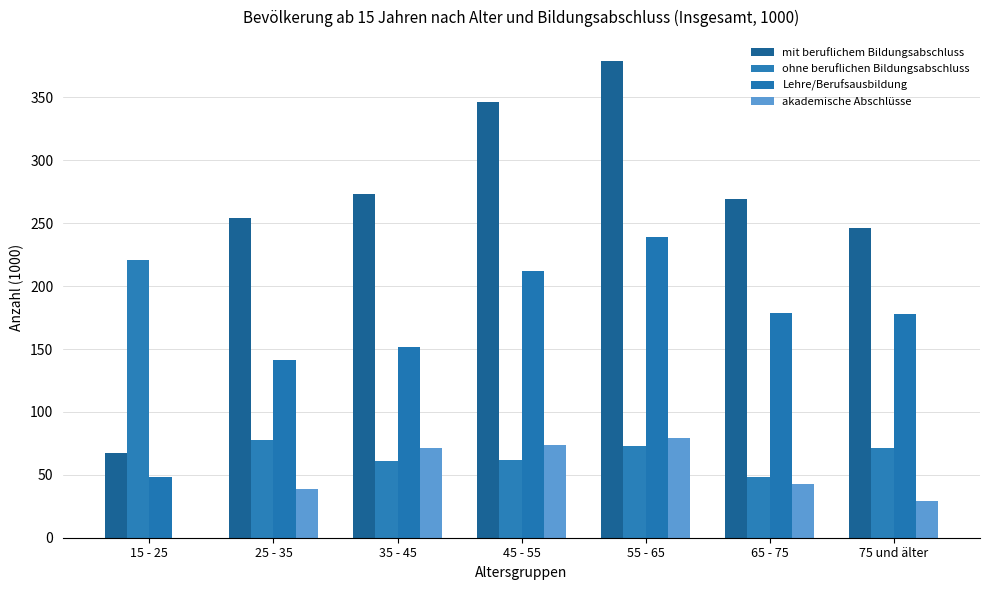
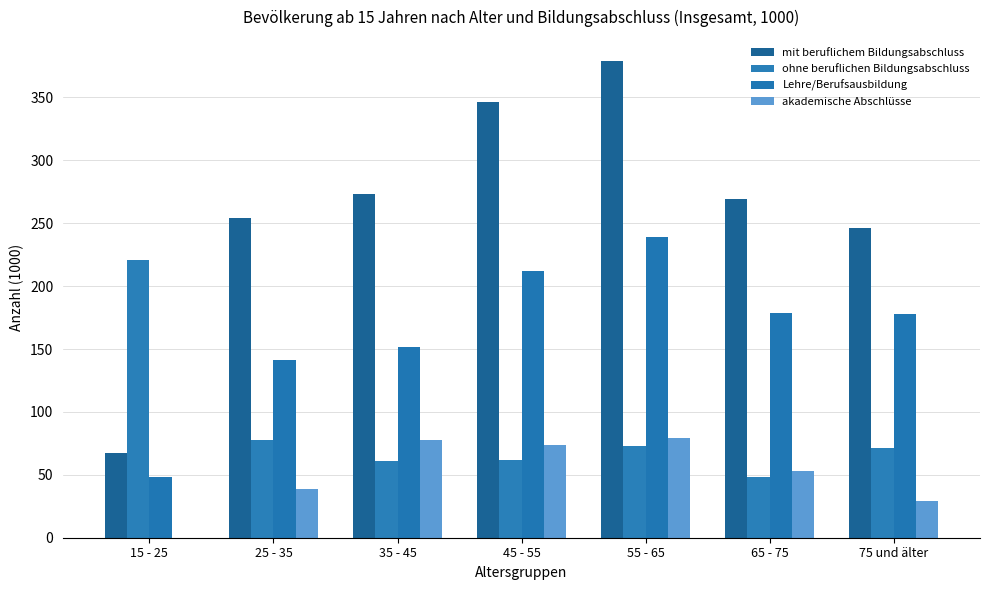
  {
    "akademische Abschlüsse": {
      "15 - 25": 0,
      "25 - 35": 39,
-     "35 - 45": 71,
+     "35 - 45": 78,
      "45 - 55": 74,
      "55 - 65": 79,
-     "65 - 75": 43,
+     "65 - 75": 53,
      "75 und älter": 29
    }
  }
